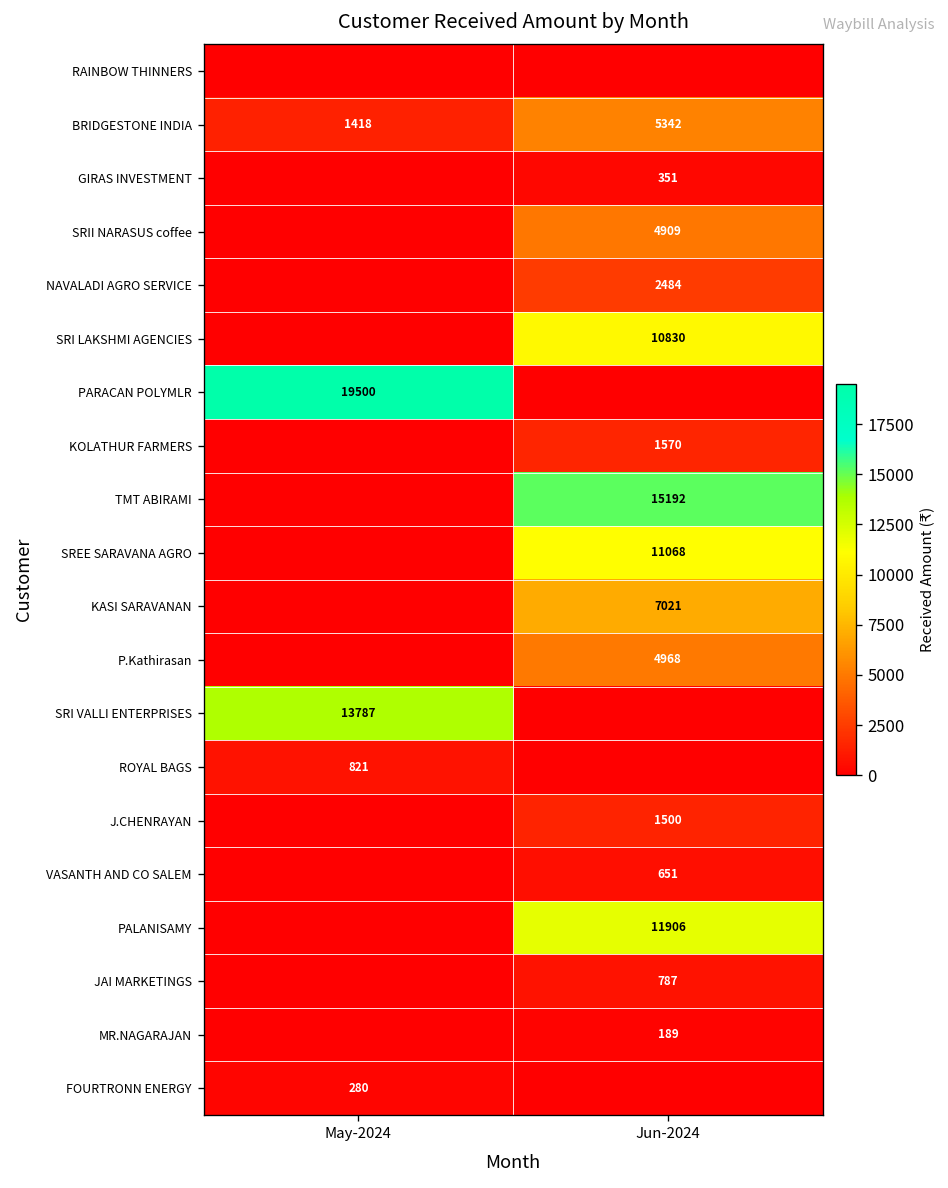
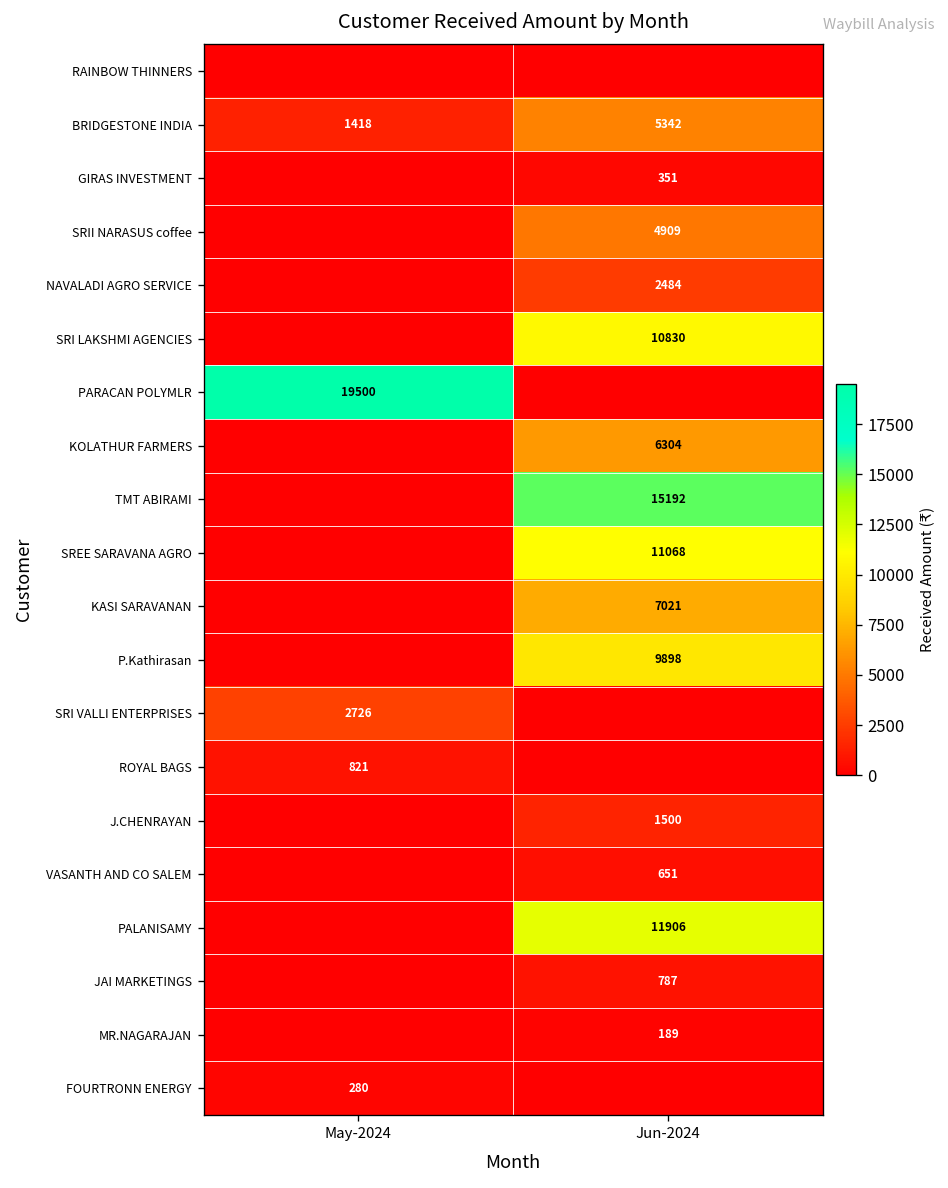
  {
    "BRIDGESTONE INDIA": {
      "May-2024": 1418,
      "Jun-2024": 5342
    },
    "GIRAS INVESTMENT": {
      "Jun-2024": 351
    },
    "SRII NARASUS coffee": {
      "Jun-2024": 4909
    },
    "NAVALADI AGRO SERVICE": {
      "Jun-2024": 2484
    },
    "SRI LAKSHMI AGENCIES": {
      "Jun-2024": 10830
    },
    "PARACAN POLYMLR": {
      "May-2024": 19500
    },
    "KOLATHUR FARMERS": {
-     "Jun-2024": 1570
+     "Jun-2024": 6304
    },
    "TMT ABIRAMI": {
      "Jun-2024": 15192
    },
    "SREE SARAVANA AGRO": {
      "Jun-2024": 11068
    },
    "KASI SARAVANAN": {
      "Jun-2024": 7021
    },
    "P.Kathirasan": {
-     "Jun-2024": 4968
+     "Jun-2024": 9898
    },
    "SRI VALLI ENTERPRISES": {
-     "May-2024": 13787
+     "May-2024": 2726
    },
    "ROYAL BAGS": {
      "May-2024": 821
    },
    "J.CHENRAYAN": {
      "Jun-2024": 1500
    },
    "VASANTH AND CO SALEM": {
      "Jun-2024": 651
    },
    "PALANISAMY": {
      "Jun-2024": 11906
    },
    "JAI MARKETINGS": {
      "Jun-2024": 787
    },
    "MR.NAGARAJAN": {
      "Jun-2024": 189
    },
    "FOURTRONN ENERGY": {
      "May-2024": 280
    }
  }
